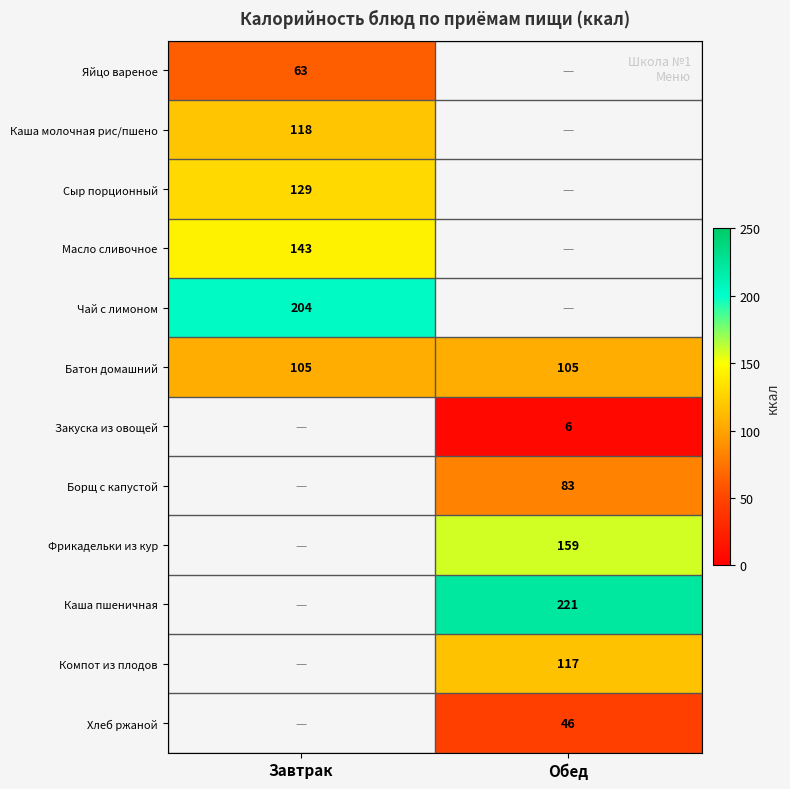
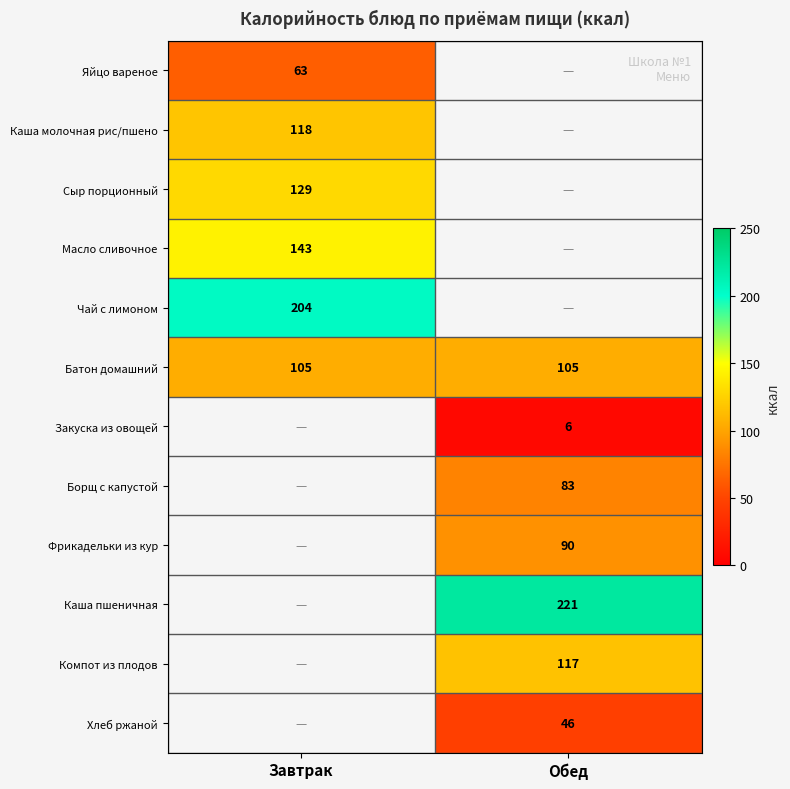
  {
    "Яйцо вареное": {
      "Завтрак": 63
    },
    "Каша молочная рис/пшено": {
      "Завтрак": 118
    },
    "Сыр порционный": {
      "Завтрак": 129
    },
    "Масло сливочное": {
      "Завтрак": 143
    },
    "Чай с лимоном": {
      "Завтрак": 204
    },
    "Батон домашний": {
      "Завтрак": 105,
      "Обед": 105
    },
    "Закуска из овощей": {
      "Обед": 6
    },
    "Борщ с капустой": {
      "Обед": 83
    },
    "Фрикадельки из кур": {
-     "Обед": 159
+     "Обед": 90
    },
    "Каша пшеничная": {
      "Обед": 221
    },
    "Компот из плодов": {
      "Обед": 117
    },
    "Хлеб ржаной": {
      "Обед": 46
    }
  }
